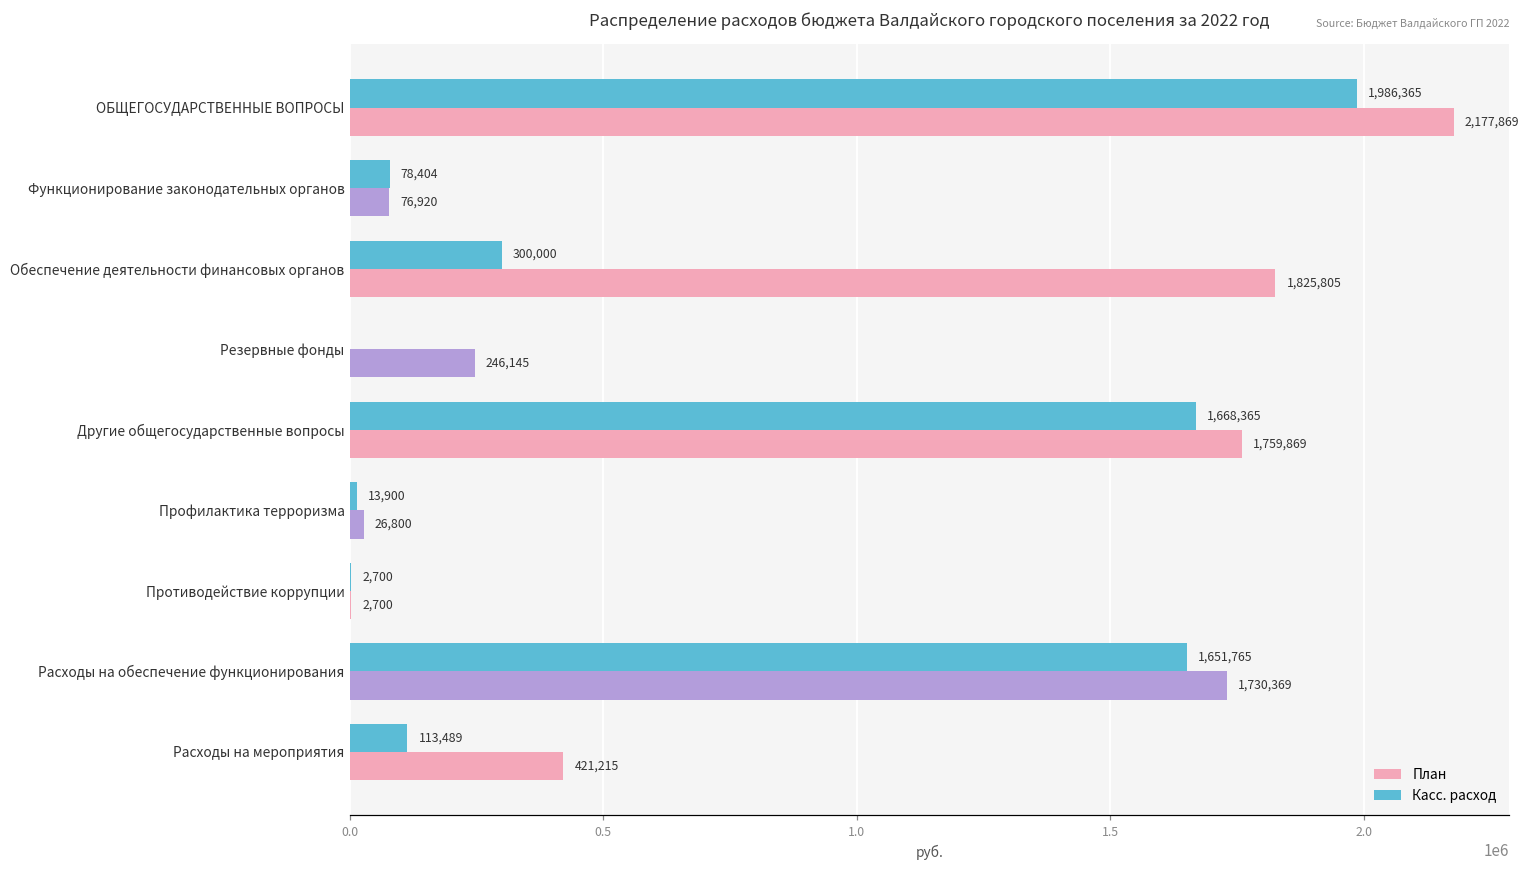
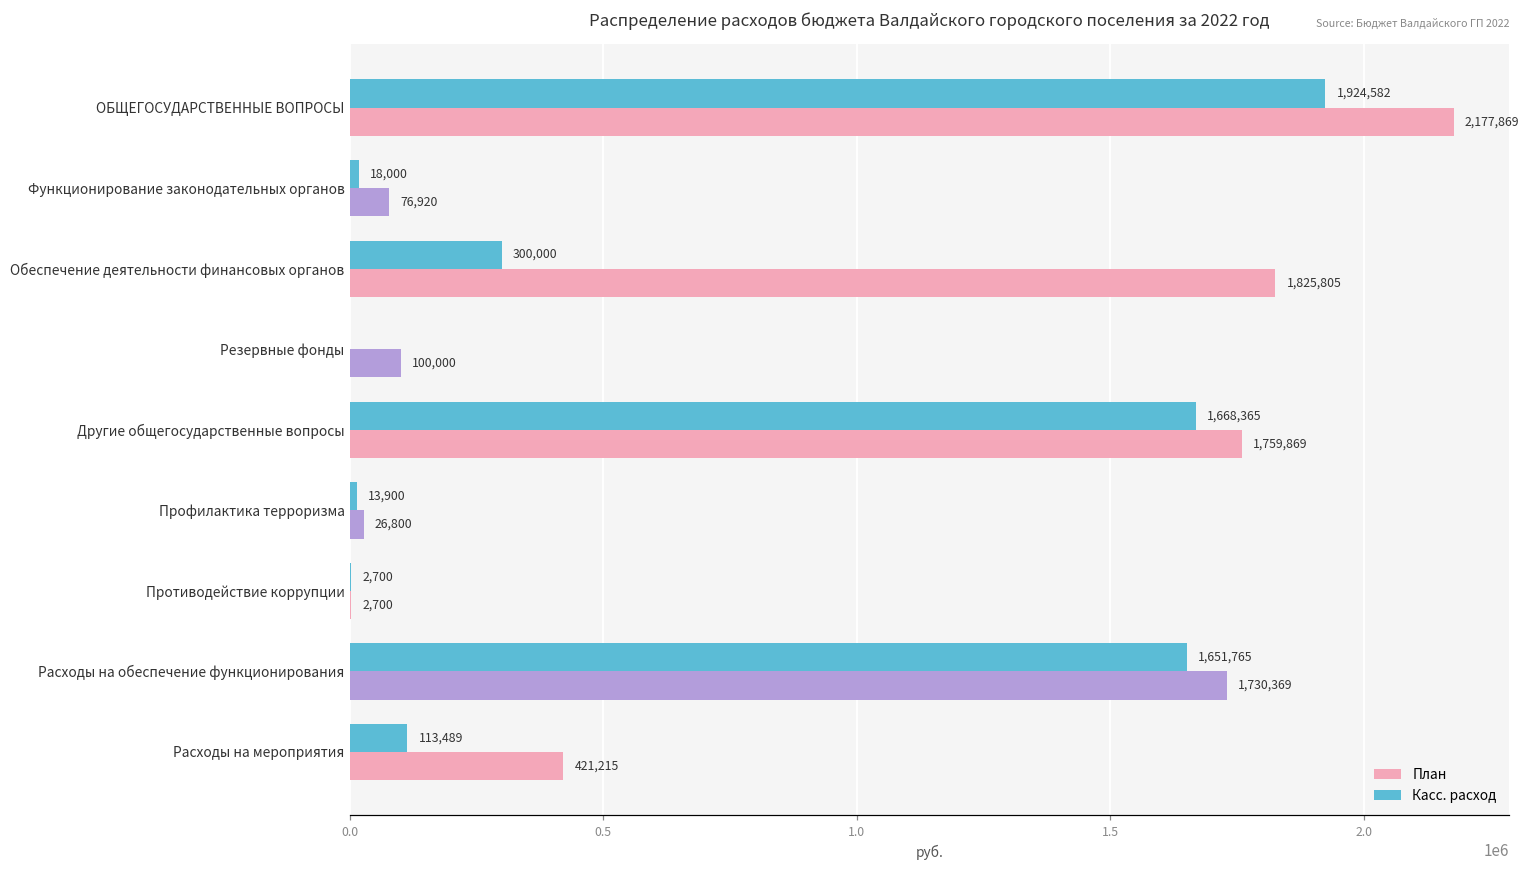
  {
    "План": {
      "ОБЩЕГОСУДАРСТВЕННЫЕ ВОПРОСЫ": "2,177,869",
      "Функционирование законодательных органов": "76,920",
      "Обеспечение деятельности финансовых органов": "1,825,805",
-     "Резервные фонды": "246,145",
+     "Резервные фонды": "100,000",
      "Другие общегосударственные вопросы": "1,759,869",
      "Профилактика терроризма": "26,800",
      "Противодействие коррупции": "2,700",
      "Расходы на обеспечение функционирования": "1,730,369",
      "Расходы на мероприятия": "421,215"
    },
    "Касс. расход": {
-     "ОБЩЕГОСУДАРСТВЕННЫЕ ВОПРОСЫ": "1,986,365",
-     "Функционирование законодательных органов": "78,404",
+     "ОБЩЕГОСУДАРСТВЕННЫЕ ВОПРОСЫ": "1,924,582",
+     "Функционирование законодательных органов": "18,000",
      "Обеспечение деятельности финансовых органов": "300,000",
      "Другие общегосударственные вопросы": "1,668,365",
      "Профилактика терроризма": "13,900",
      "Противодействие коррупции": "2,700",
      "Расходы на обеспечение функционирования": "1,651,765",
      "Расходы на мероприятия": "113,489"
    }
  }
